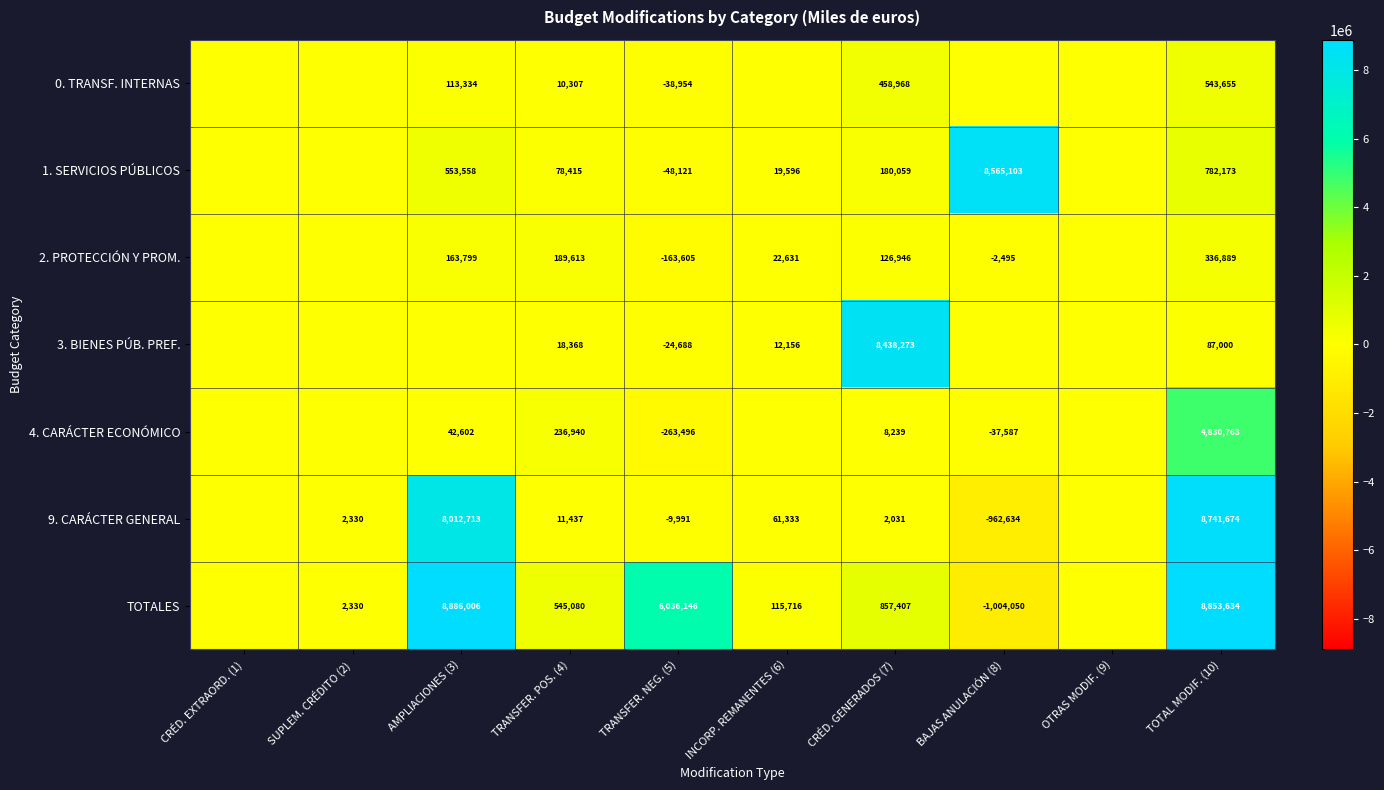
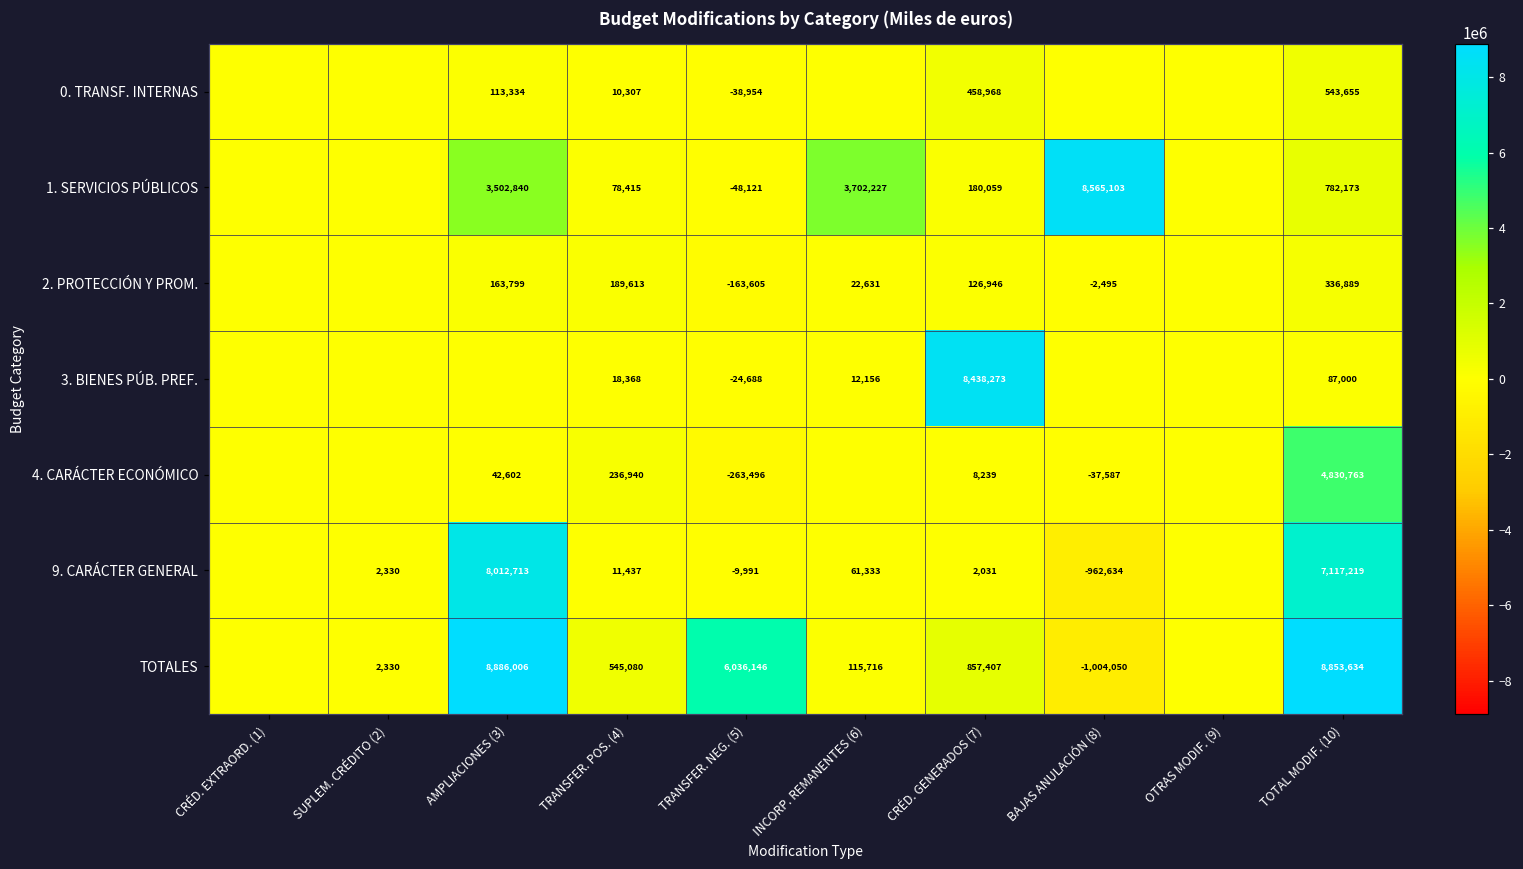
  {
    "0. TRANSF. INTERNAS": {
      "AMPLIACIONES (3)": "113,334",
      "TRANSFER. POS. (4)": "10,307",
      "TRANSFER. NEG. (5)": "-38,954",
      "CRÉD. GENERADOS (7)": "458,968",
      "TOTAL MODIF. (10)": "543,655"
    },
    "1. SERVICIOS PÚBLICOS": {
-     "AMPLIACIONES (3)": "553,558",
+     "AMPLIACIONES (3)": "3,502,840",
      "TRANSFER. POS. (4)": "78,415",
      "TRANSFER. NEG. (5)": "-48,121",
-     "INCORP. REMANENTES (6)": "19,596",
+     "INCORP. REMANENTES (6)": "3,702,227",
      "CRÉD. GENERADOS (7)": "180,059",
      "BAJAS ANULACIÓN (8)": "8,565,103",
      "TOTAL MODIF. (10)": "782,173"
    },
    "2. PROTECCIÓN Y PROM.": {
      "AMPLIACIONES (3)": "163,799",
      "TRANSFER. POS. (4)": "189,613",
      "TRANSFER. NEG. (5)": "-163,605",
      "INCORP. REMANENTES (6)": "22,631",
      "CRÉD. GENERADOS (7)": "126,946",
      "BAJAS ANULACIÓN (8)": "-2,495",
      "TOTAL MODIF. (10)": "336,889"
    },
    "3. BIENES PÚB. PREF.": {
      "TRANSFER. POS. (4)": "18,368",
      "TRANSFER. NEG. (5)": "-24,688",
      "INCORP. REMANENTES (6)": "12,156",
      "CRÉD. GENERADOS (7)": "8,438,273",
      "TOTAL MODIF. (10)": "87,000"
    },
    "4. CARÁCTER ECONÓMICO": {
      "AMPLIACIONES (3)": "42,602",
      "TRANSFER. POS. (4)": "236,940",
      "TRANSFER. NEG. (5)": "-263,496",
      "CRÉD. GENERADOS (7)": "8,239",
      "BAJAS ANULACIÓN (8)": "-37,587",
      "TOTAL MODIF. (10)": "4,830,763"
    },
    "9. CARÁCTER GENERAL": {
      "SUPLEM. CRÉDITO (2)": "2,330",
      "AMPLIACIONES (3)": "8,012,713",
      "TRANSFER. POS. (4)": "11,437",
      "TRANSFER. NEG. (5)": "-9,991",
      "INCORP. REMANENTES (6)": "61,333",
      "CRÉD. GENERADOS (7)": "2,031",
      "BAJAS ANULACIÓN (8)": "-962,634",
-     "TOTAL MODIF. (10)": "8,741,674"
+     "TOTAL MODIF. (10)": "7,117,219"
    },
    "TOTALES": {
      "SUPLEM. CRÉDITO (2)": "2,330",
      "AMPLIACIONES (3)": "8,886,006",
      "TRANSFER. POS. (4)": "545,080",
      "TRANSFER. NEG. (5)": "6,036,146",
      "INCORP. REMANENTES (6)": "115,716",
      "CRÉD. GENERADOS (7)": "857,407",
      "BAJAS ANULACIÓN (8)": "-1,004,050",
      "TOTAL MODIF. (10)": "8,853,634"
    }
  }
